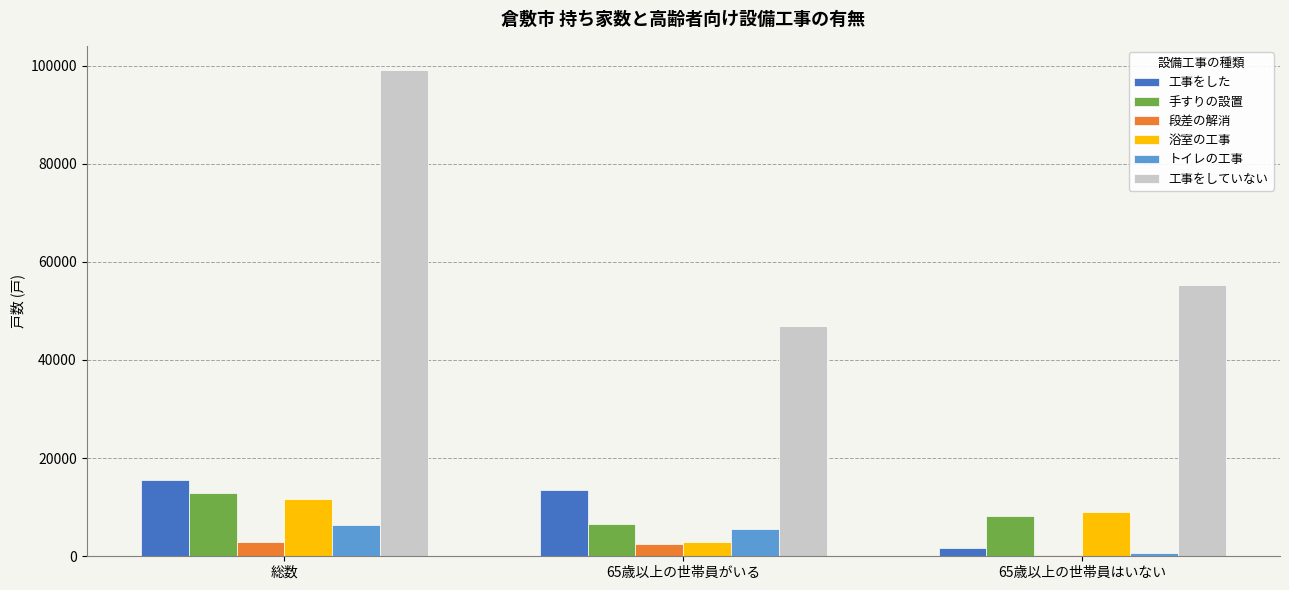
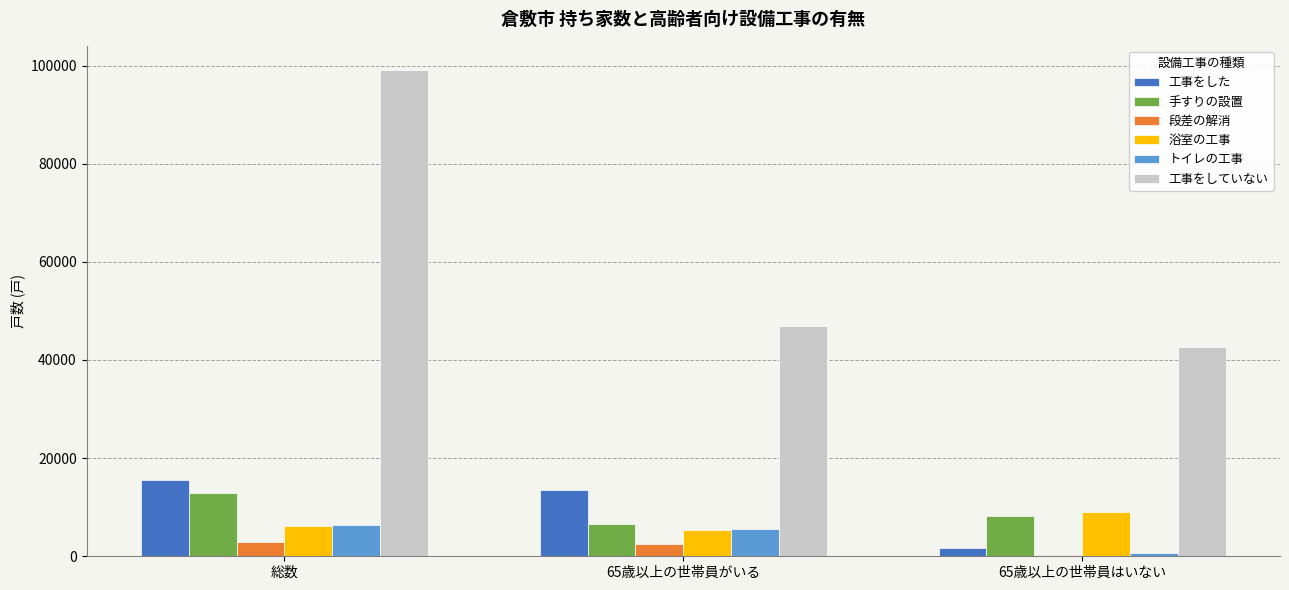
  {
    "手すりの設置": {
      "総数": 13000,
      "65歳以上の世帯員がいる": 7000,
      "65歳以上の世帯員はいない": 8000
    },
    "段差の解消": {
      "総数": 3000,
      "65歳以上の世帯員がいる": 2000
    },
    "浴室の工事": {
-     "総数": 12000,
-     "65歳以上の世帯員がいる": 3000,
+     "総数": 6000,
+     "65歳以上の世帯員がいる": 5000,
      "65歳以上の世帯員はいない": 9000
    },
    "工事をしていない": {
      "総数": 99000,
      "65歳以上の世帯員がいる": 47000,
-     "65歳以上の世帯員はいない": 55000
+     "65歳以上の世帯員はいない": 43000
    }
  }
